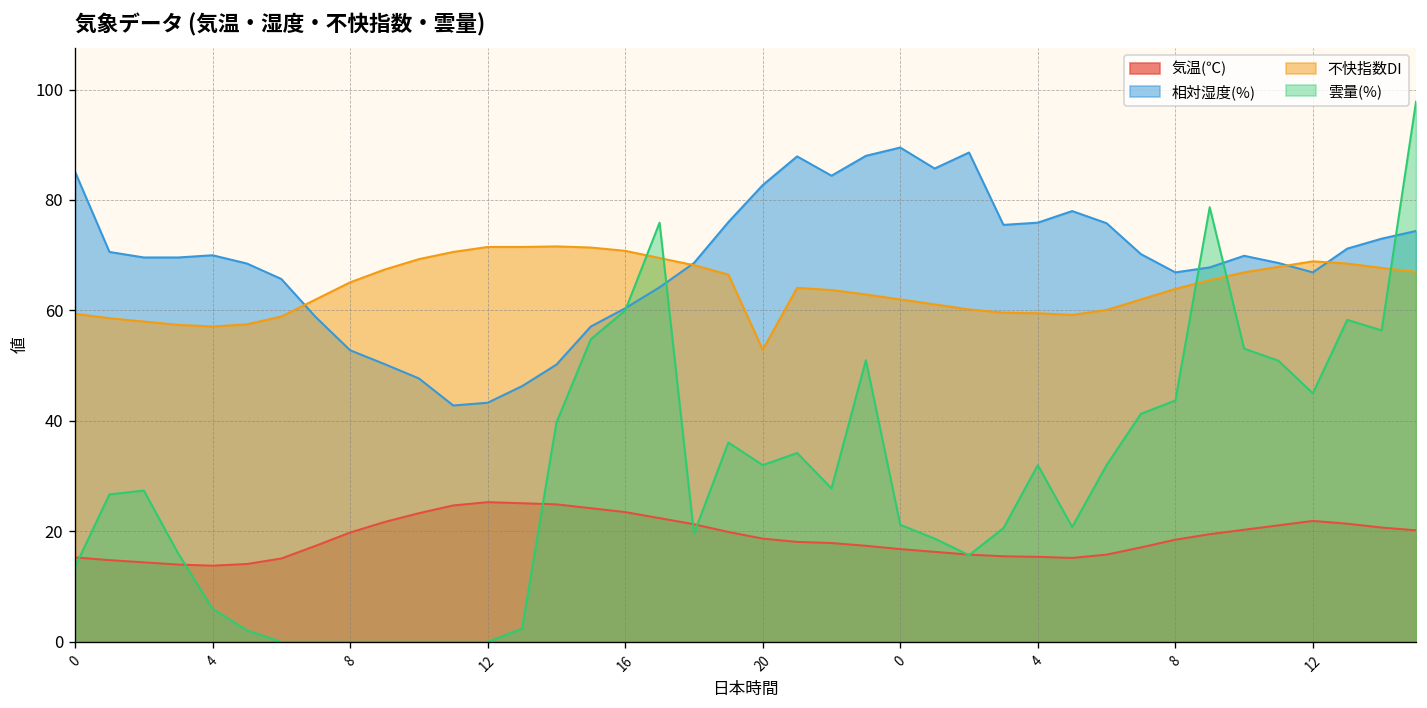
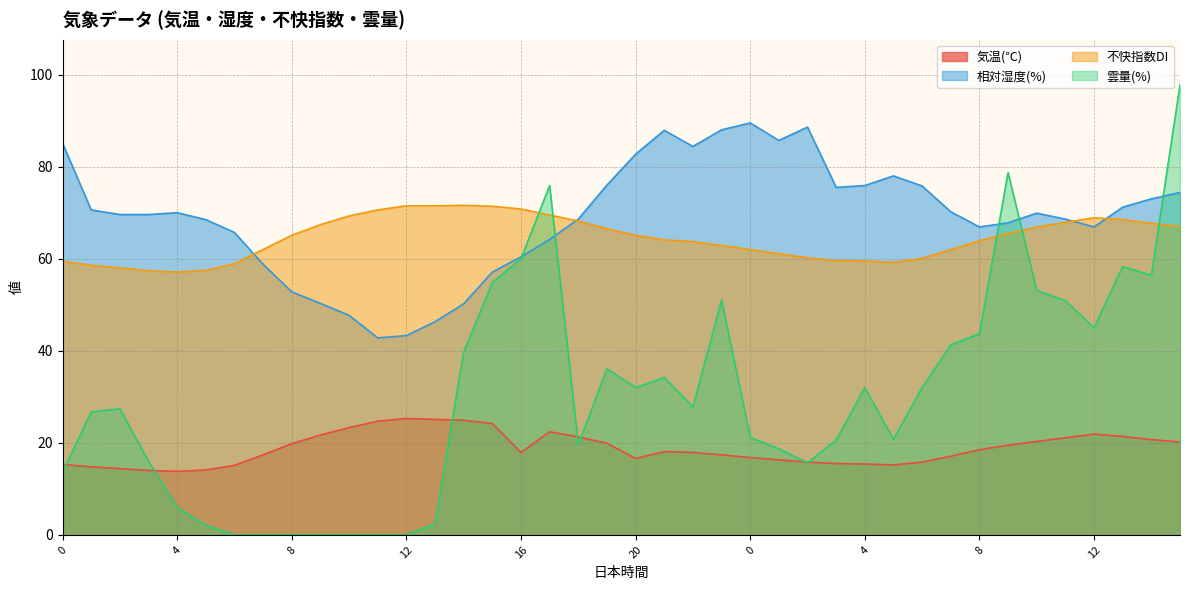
  {
    "気温(℃)": {
-     "16": 24,
-     "20": 19
+     "16": 18,
+     "20": 17
    },
    "相対湿度(%)": {
      "20": 83
    },
    "不快指数DI": {
      "16": 71,
-     "20": 53
+     "20": 65
    },
    "雲量(%)": {
      "20": 32
    }
  }
